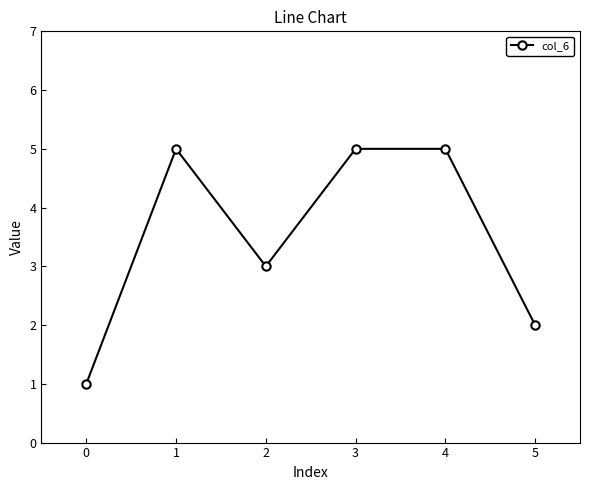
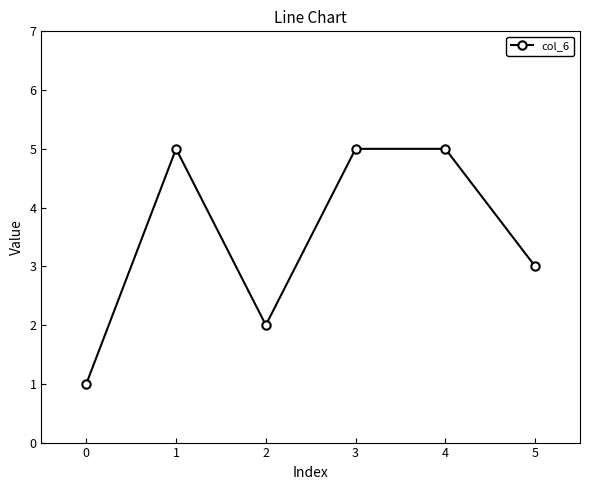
  {
    "0": 1,
    "1": 5,
-   "2": 3,
+   "2": 2,
    "3": 5,
    "4": 5,
-   "5": 2
+   "5": 3
  }
